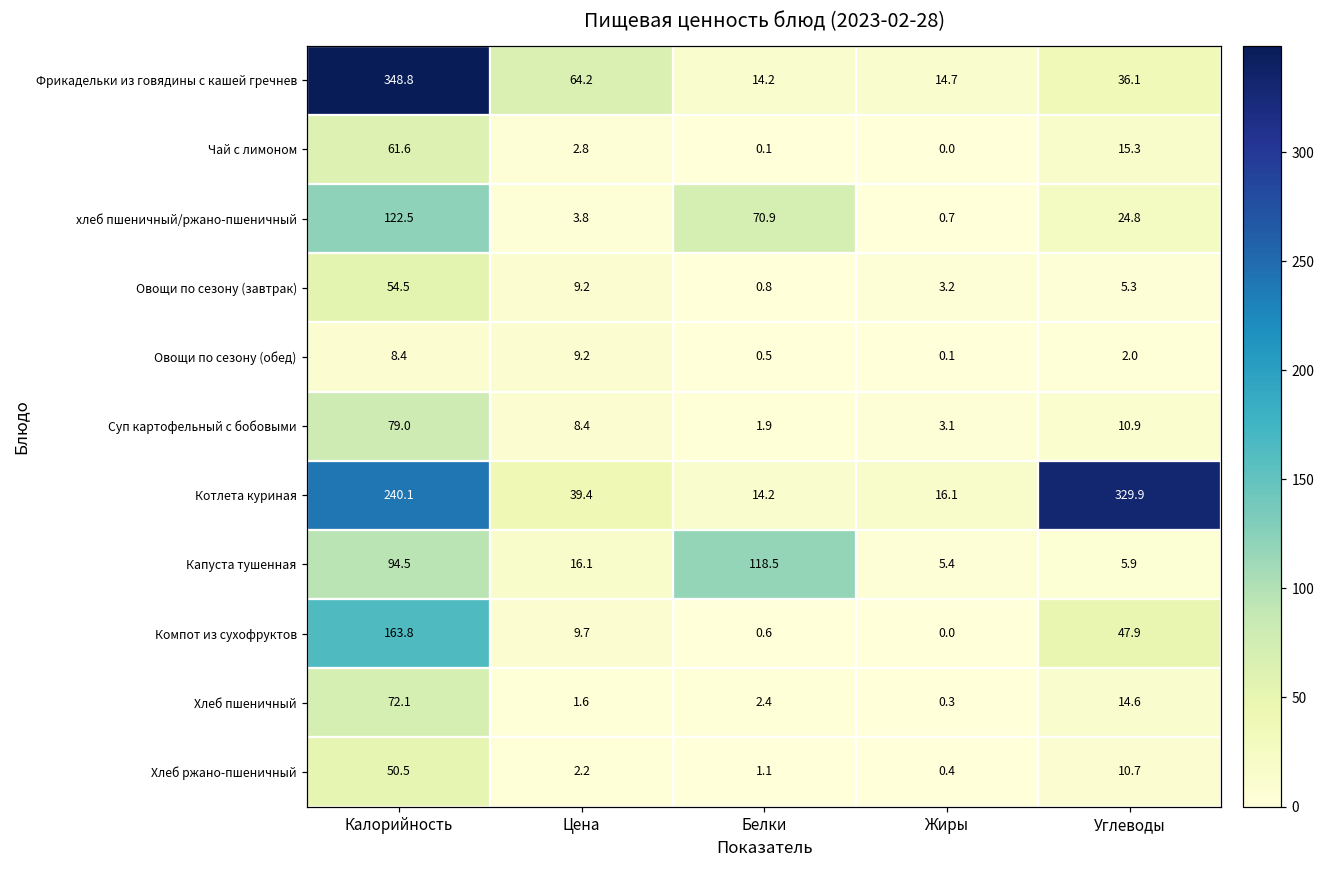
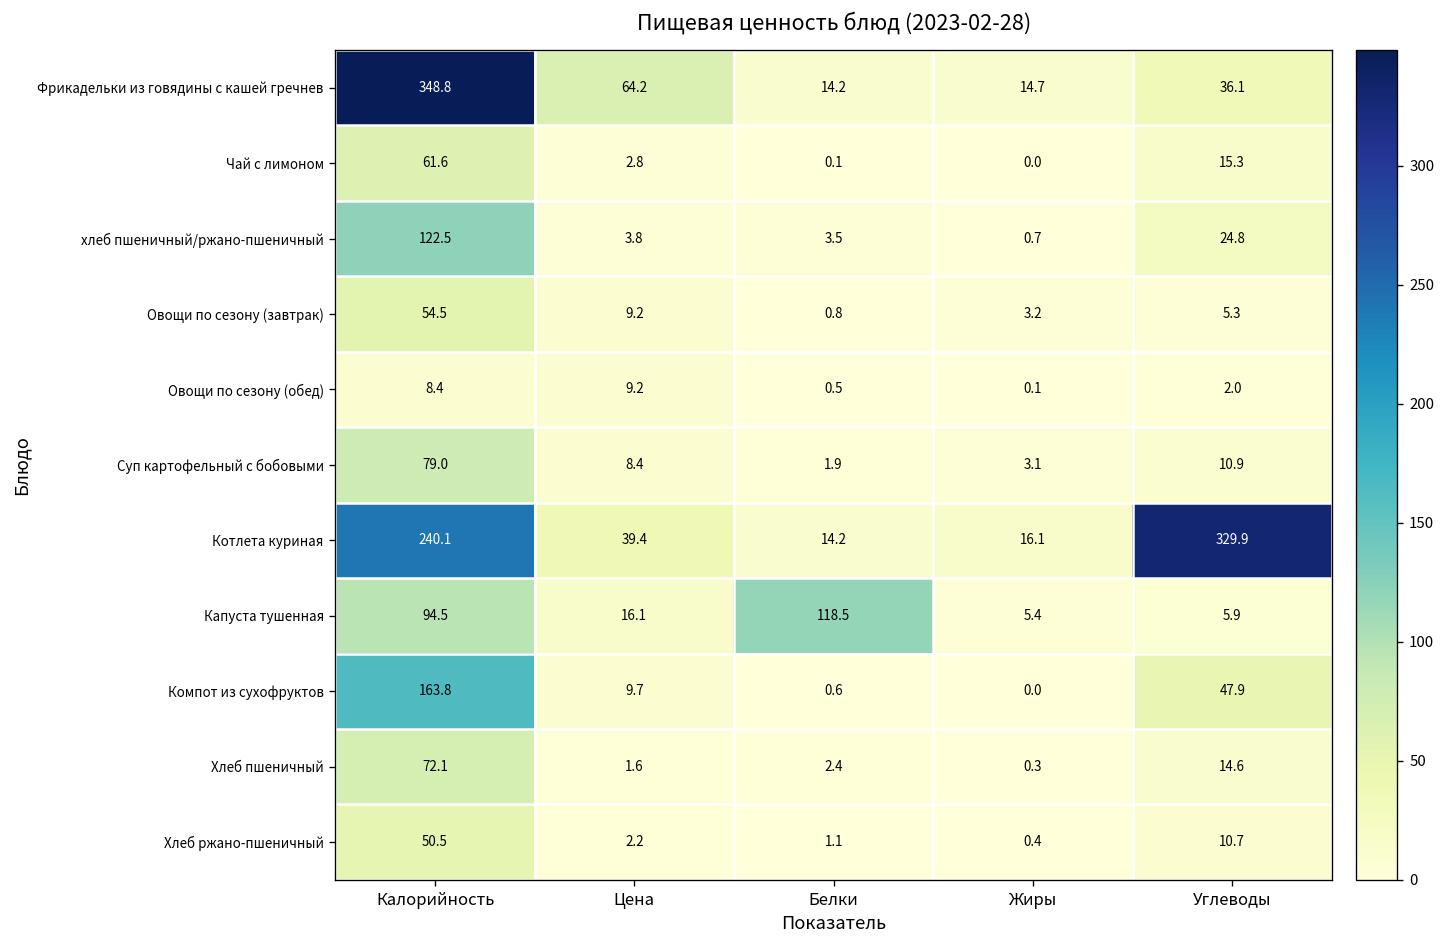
  {
    "Фрикадельки из говядины с кашей гречнев": {
      "Калорийность": 348.8,
      "Цена": 64.2,
      "Белки": 14.2,
      "Жиры": 14.7,
      "Углеводы": 36.1
    },
    "Чай с лимоном": {
      "Калорийность": 61.6,
      "Цена": 2.8,
      "Белки": 0.1,
      "Жиры": 0.0,
      "Углеводы": 15.3
    },
    "хлеб пшеничный/ржано-пшеничный": {
      "Калорийность": 122.5,
      "Цена": 3.8,
-     "Белки": 70.9,
+     "Белки": 3.5,
      "Жиры": 0.7,
      "Углеводы": 24.8
    },
    "Овощи по сезону (завтрак)": {
      "Калорийность": 54.5,
      "Цена": 9.2,
      "Белки": 0.8,
      "Жиры": 3.2,
      "Углеводы": 5.3
    },
    "Овощи по сезону (обед)": {
      "Калорийность": 8.4,
      "Цена": 9.2,
      "Белки": 0.5,
      "Жиры": 0.1,
      "Углеводы": 2.0
    },
    "Суп картофельный с бобовыми": {
      "Калорийность": 79.0,
      "Цена": 8.4,
      "Белки": 1.9,
      "Жиры": 3.1,
      "Углеводы": 10.9
    },
    "Котлета куриная": {
      "Калорийность": 240.1,
      "Цена": 39.4,
      "Белки": 14.2,
      "Жиры": 16.1,
      "Углеводы": 329.9
    },
    "Капуста тушенная": {
      "Калорийность": 94.5,
      "Цена": 16.1,
      "Белки": 118.5,
      "Жиры": 5.4,
      "Углеводы": 5.9
    },
    "Компот из сухофруктов": {
      "Калорийность": 163.8,
      "Цена": 9.7,
      "Белки": 0.6,
      "Жиры": 0.0,
      "Углеводы": 47.9
    },
    "Хлеб пшеничный": {
      "Калорийность": 72.1,
      "Цена": 1.6,
      "Белки": 2.4,
      "Жиры": 0.3,
      "Углеводы": 14.6
    },
    "Хлеб ржано-пшеничный": {
      "Калорийность": 50.5,
      "Цена": 2.2,
      "Белки": 1.1,
      "Жиры": 0.4,
      "Углеводы": 10.7
    }
  }
